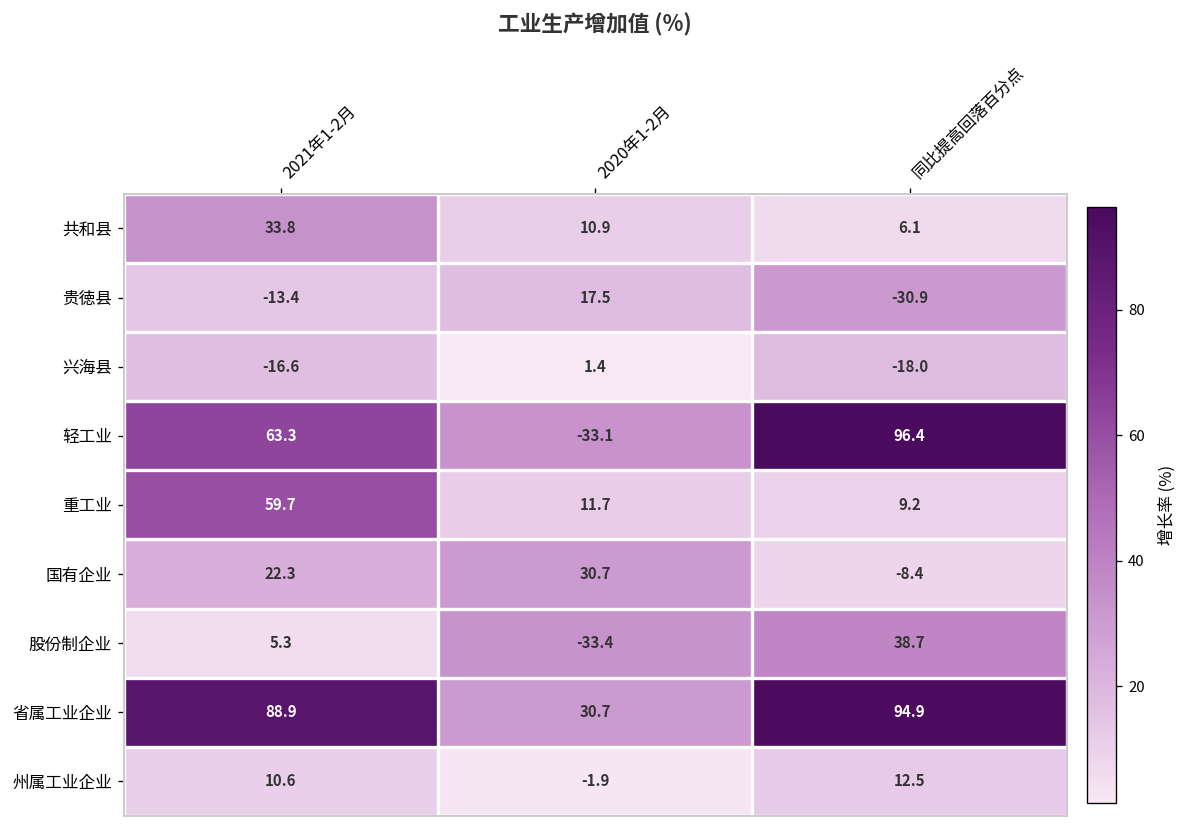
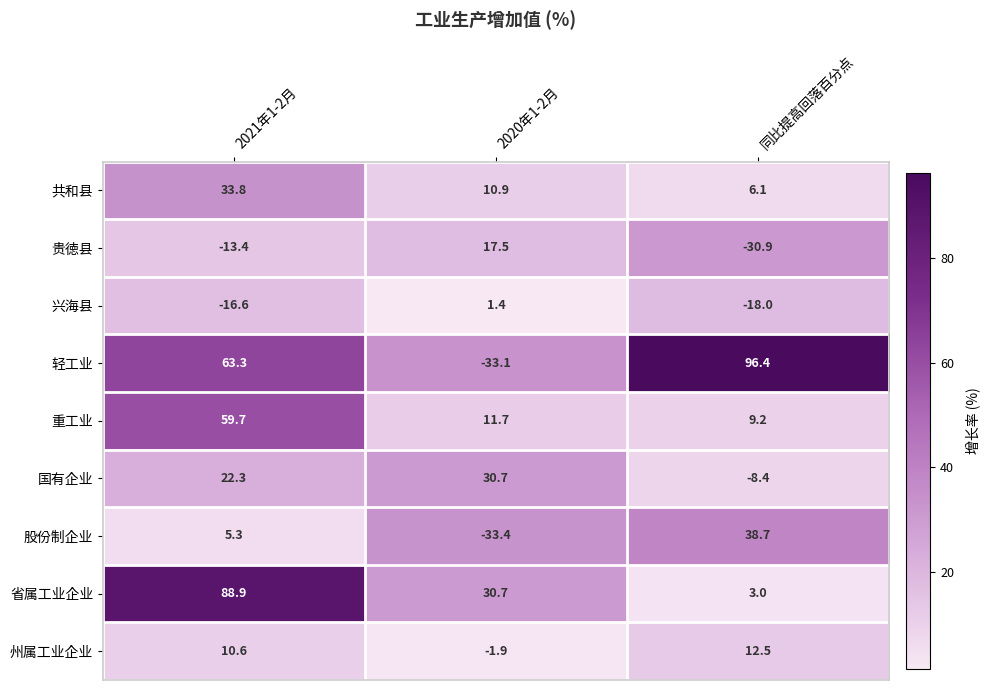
  {
    "共和县": {
      "2021年1-2月": 33.8,
      "2020年1-2月": 10.9,
      "同比提高回落百分点": 6.1
    },
    "贵徳县": {
      "2021年1-2月": -13.4,
      "2020年1-2月": 17.5,
      "同比提高回落百分点": -30.9
    },
    "兴海县": {
      "2021年1-2月": -16.6,
      "2020年1-2月": 1.4,
      "同比提高回落百分点": -18.0
    },
    "轻工业": {
      "2021年1-2月": 63.3,
      "2020年1-2月": -33.1,
      "同比提高回落百分点": 96.4
    },
    "重工业": {
      "2021年1-2月": 59.7,
      "2020年1-2月": 11.7,
      "同比提高回落百分点": 9.2
    },
    "国有企业": {
      "2021年1-2月": 22.3,
      "2020年1-2月": 30.7,
      "同比提高回落百分点": -8.4
    },
    "股份制企业": {
      "2021年1-2月": 5.3,
      "2020年1-2月": -33.4,
      "同比提高回落百分点": 38.7
    },
    "省属工业企业": {
      "2021年1-2月": 88.9,
      "2020年1-2月": 30.7,
-     "同比提高回落百分点": 94.9
+     "同比提高回落百分点": 3.0
    },
    "州属工业企业": {
      "2021年1-2月": 10.6,
      "2020年1-2月": -1.9,
      "同比提高回落百分点": 12.5
    }
  }
